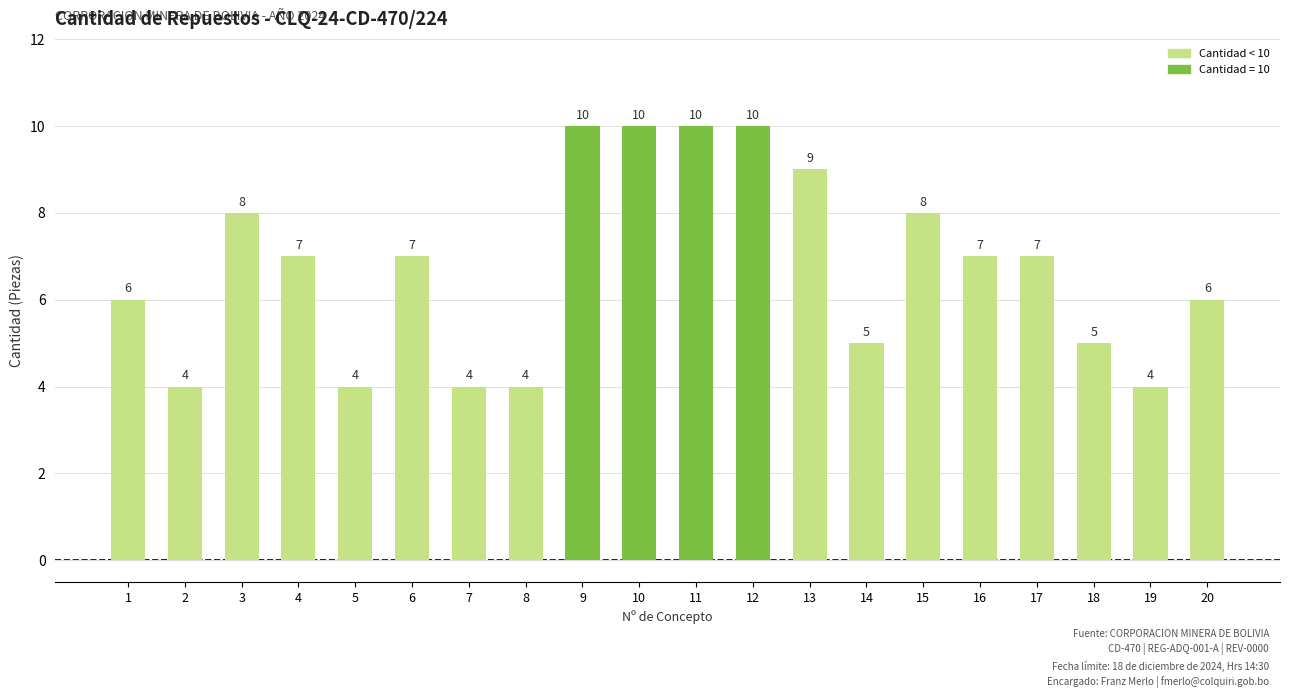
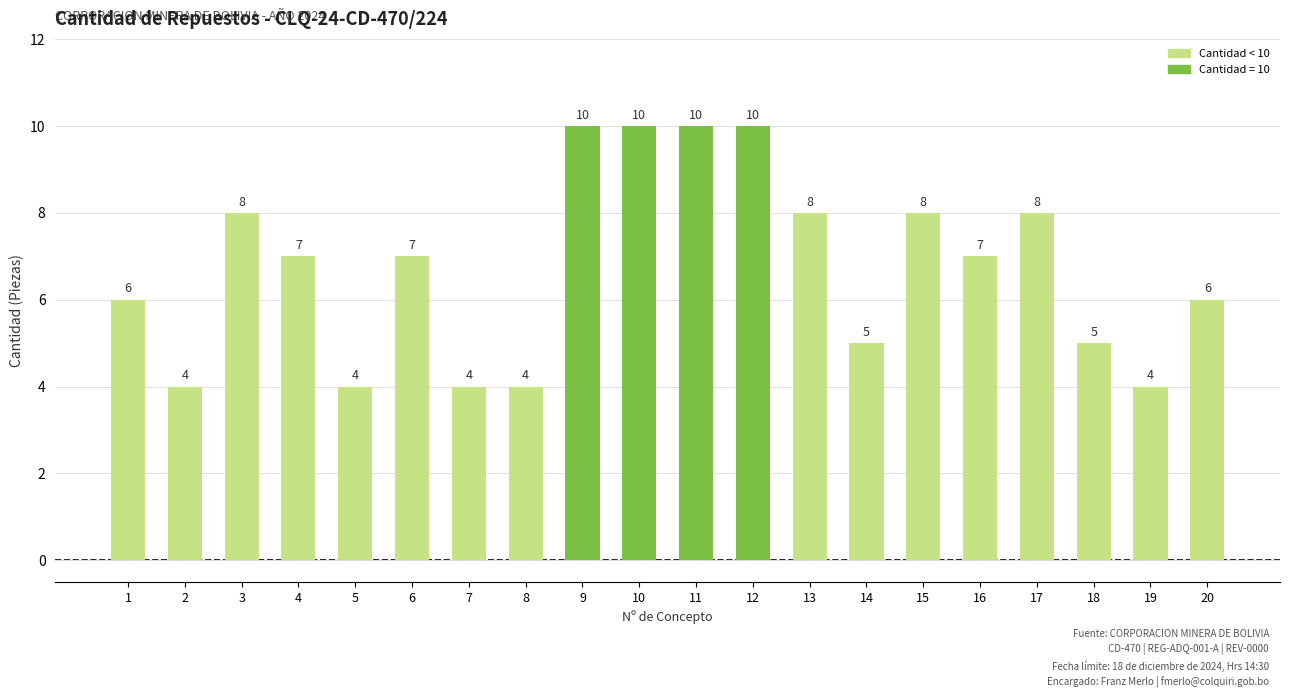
  {
    "1": 6,
    "2": 4,
    "3": 8,
    "4": 7,
    "5": 4,
    "6": 7,
    "7": 4,
    "8": 4,
    "9": 10,
    "10": 10,
    "11": 10,
    "12": 10,
-   "13": 9,
+   "13": 8,
    "14": 5,
    "15": 8,
    "16": 7,
-   "17": 7,
+   "17": 8,
    "18": 5,
    "19": 4,
    "20": 6
  }
